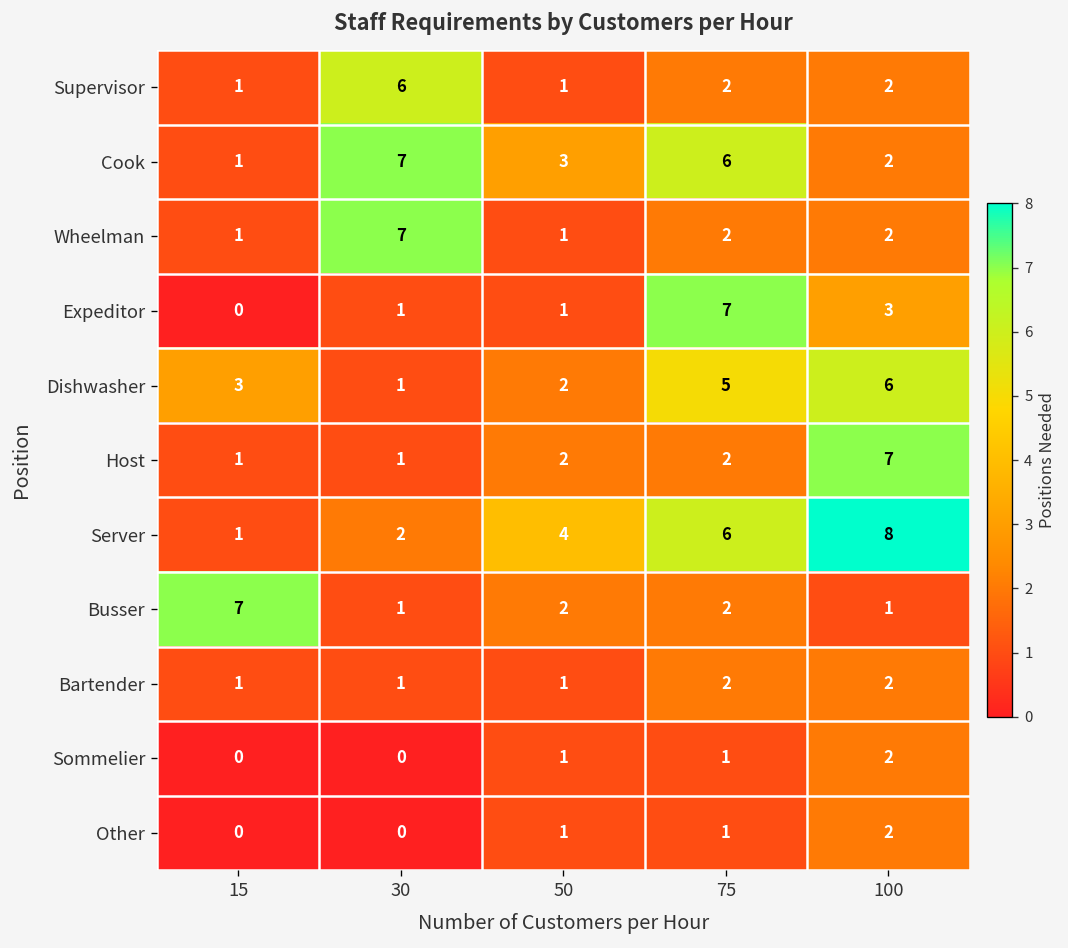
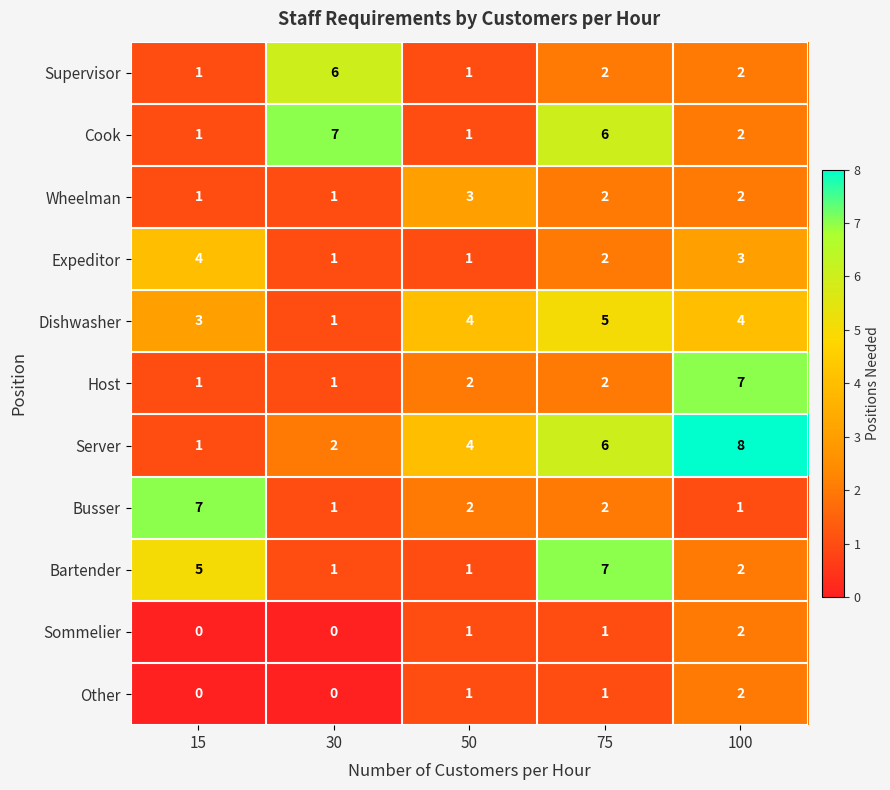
  {
    "Supervisor": {
      "15": 1,
      "30": 6,
      "50": 1,
      "75": 2,
      "100": 2
    },
    "Cook": {
      "15": 1,
      "30": 7,
-     "50": 3,
+     "50": 1,
      "75": 6,
      "100": 2
    },
    "Wheelman": {
      "15": 1,
-     "30": 7,
-     "50": 1,
+     "30": 1,
+     "50": 3,
      "75": 2,
      "100": 2
    },
    "Expeditor": {
-     "15": 0,
+     "15": 4,
      "30": 1,
      "50": 1,
-     "75": 7,
+     "75": 2,
      "100": 3
    },
    "Dishwasher": {
      "15": 3,
      "30": 1,
-     "50": 2,
+     "50": 4,
      "75": 5,
-     "100": 6
+     "100": 4
    },
    "Host": {
      "15": 1,
      "30": 1,
      "50": 2,
      "75": 2,
      "100": 7
    },
    "Server": {
      "15": 1,
      "30": 2,
      "50": 4,
      "75": 6,
      "100": 8
    },
    "Busser": {
      "15": 7,
      "30": 1,
      "50": 2,
      "75": 2,
      "100": 1
    },
    "Bartender": {
-     "15": 1,
+     "15": 5,
      "30": 1,
      "50": 1,
-     "75": 2,
+     "75": 7,
      "100": 2
    },
    "Sommelier": {
      "15": 0,
      "30": 0,
      "50": 1,
      "75": 1,
      "100": 2
    },
    "Other": {
      "15": 0,
      "30": 0,
      "50": 1,
      "75": 1,
      "100": 2
    }
  }
